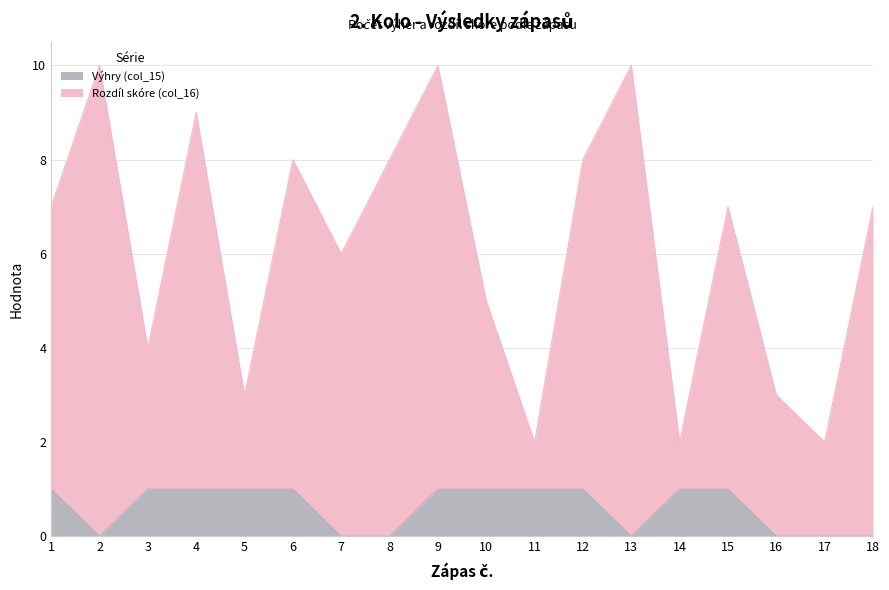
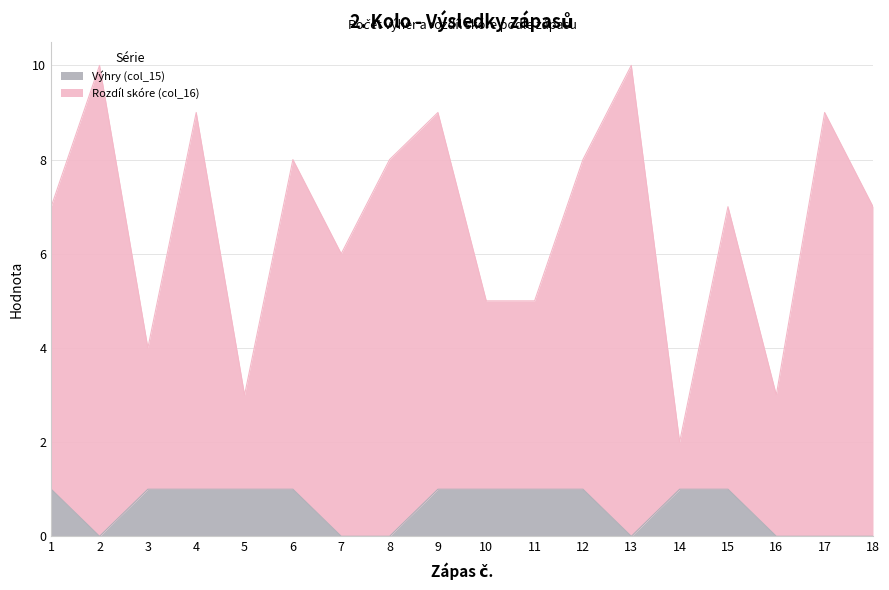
  {
    "Výhry (col_15)": {
      "1": 1,
      "2": 0,
      "3": 1,
      "4": 1,
      "5": 1,
      "6": 1,
      "7": 0,
      "8": 0,
      "9": 1,
      "10": 1,
      "11": 1,
      "12": 1,
      "13": 0,
      "14": 1,
      "15": 1,
      "16": 0,
      "17": 0,
      "18": 0
    },
    "Rozdíl skóre (col_16)": {
      "1": 6,
      "2": 10,
      "3": 3,
      "4": 8,
      "5": 2,
      "6": 7,
      "7": 6,
      "8": 8,
-     "9": 9,
+     "9": 8,
      "10": 4,
-     "11": 1,
+     "11": 4,
      "12": 7,
      "13": 10,
      "14": 1,
      "15": 6,
      "16": 3,
-     "17": 2,
+     "17": 9,
      "18": 7
    }
  }
